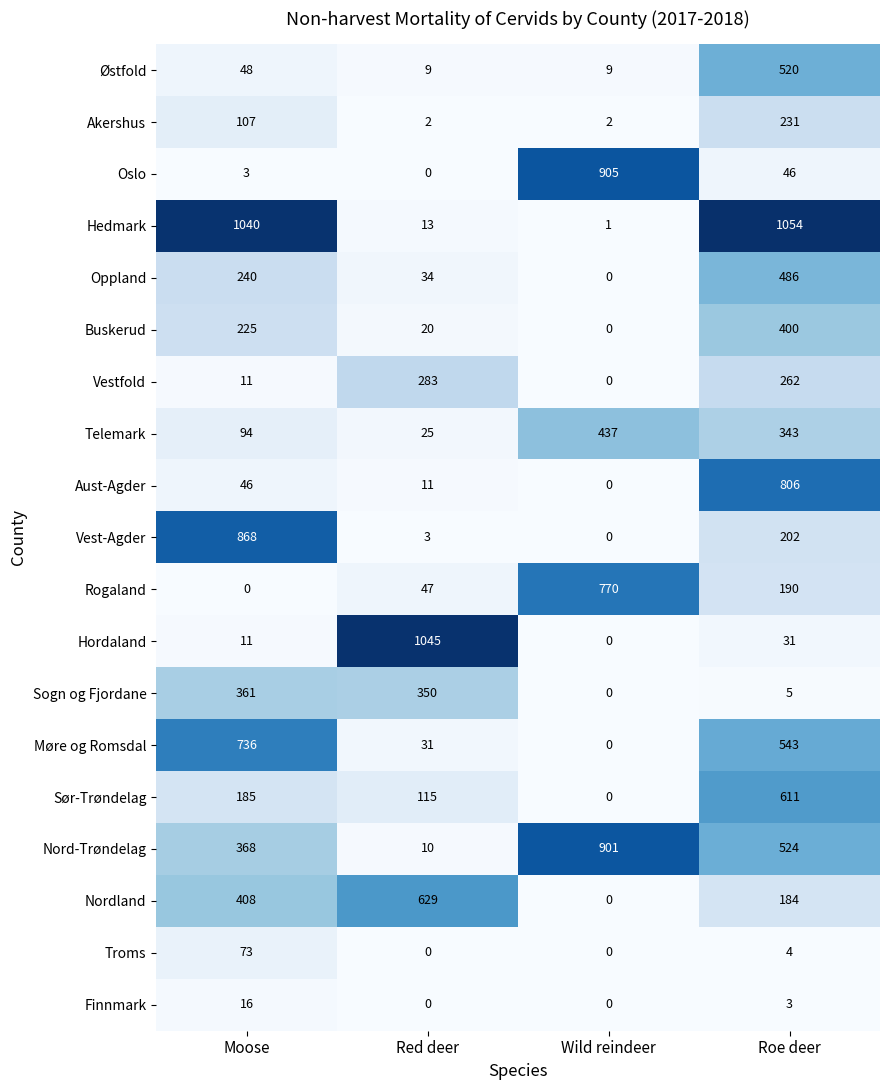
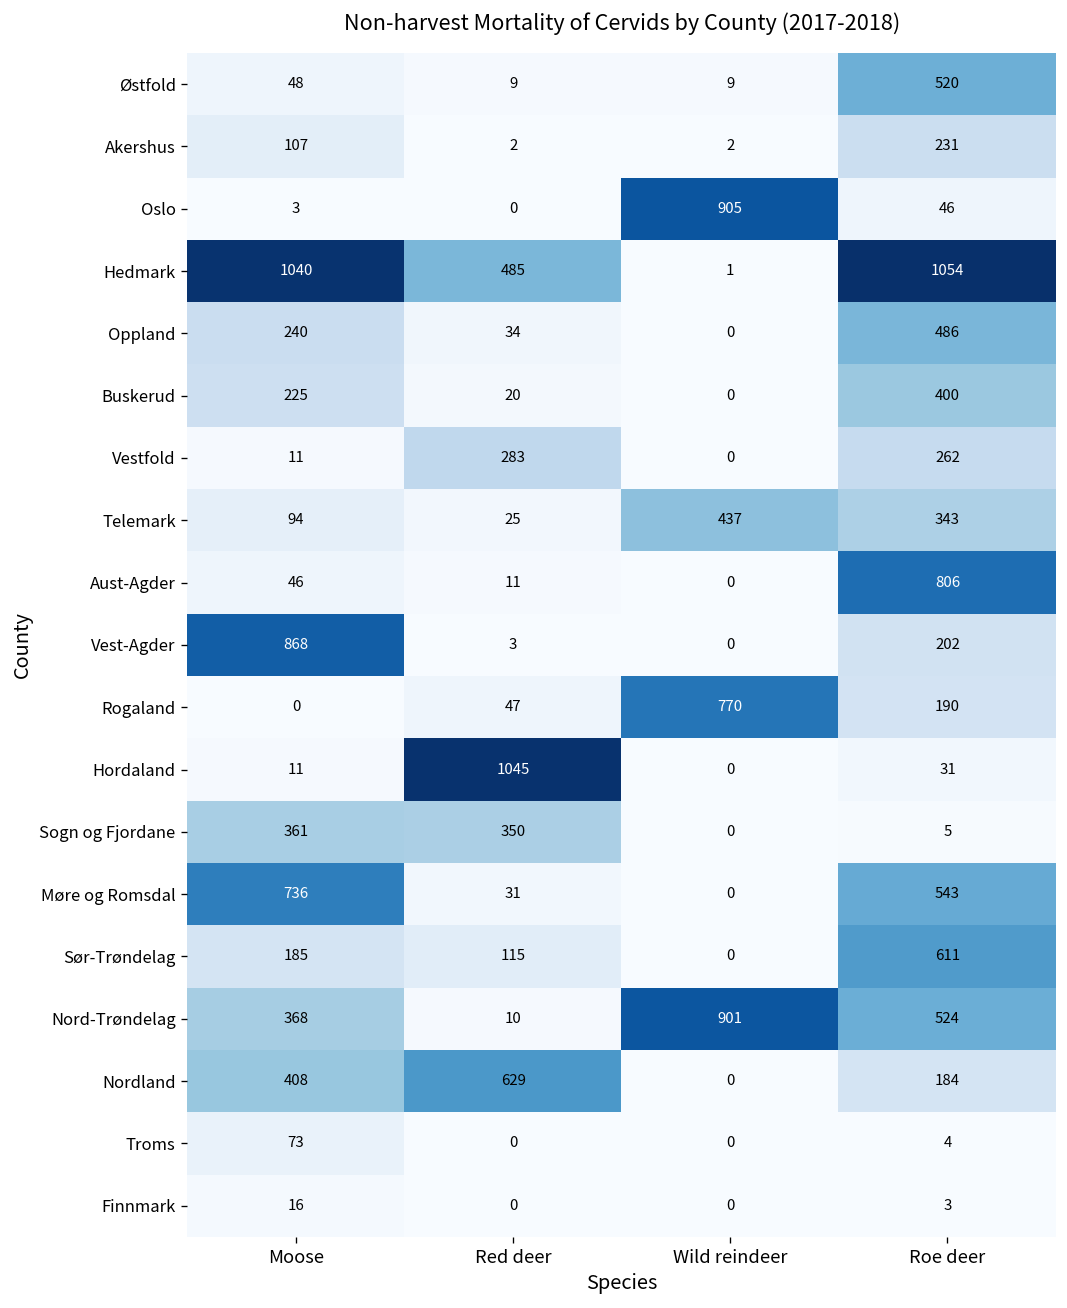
  {
    "Østfold": {
      "Moose": 48,
      "Red deer": 9,
      "Wild reindeer": 9,
      "Roe deer": 520
    },
    "Akershus": {
      "Moose": 107,
      "Red deer": 2,
      "Wild reindeer": 2,
      "Roe deer": 231
    },
    "Oslo": {
      "Moose": 3,
      "Red deer": 0,
      "Wild reindeer": 905,
      "Roe deer": 46
    },
    "Hedmark": {
      "Moose": 1040,
-     "Red deer": 13,
+     "Red deer": 485,
      "Wild reindeer": 1,
      "Roe deer": 1054
    },
    "Oppland": {
      "Moose": 240,
      "Red deer": 34,
      "Wild reindeer": 0,
      "Roe deer": 486
    },
    "Buskerud": {
      "Moose": 225,
      "Red deer": 20,
      "Wild reindeer": 0,
      "Roe deer": 400
    },
    "Vestfold": {
      "Moose": 11,
      "Red deer": 283,
      "Wild reindeer": 0,
      "Roe deer": 262
    },
    "Telemark": {
      "Moose": 94,
      "Red deer": 25,
      "Wild reindeer": 437,
      "Roe deer": 343
    },
    "Aust-Agder": {
      "Moose": 46,
      "Red deer": 11,
      "Wild reindeer": 0,
      "Roe deer": 806
    },
    "Vest-Agder": {
      "Moose": 868,
      "Red deer": 3,
      "Wild reindeer": 0,
      "Roe deer": 202
    },
    "Rogaland": {
      "Moose": 0,
      "Red deer": 47,
      "Wild reindeer": 770,
      "Roe deer": 190
    },
    "Hordaland": {
      "Moose": 11,
      "Red deer": 1045,
      "Wild reindeer": 0,
      "Roe deer": 31
    },
    "Sogn og Fjordane": {
      "Moose": 361,
      "Red deer": 350,
      "Wild reindeer": 0,
      "Roe deer": 5
    },
    "Møre og Romsdal": {
      "Moose": 736,
      "Red deer": 31,
      "Wild reindeer": 0,
      "Roe deer": 543
    },
    "Sør-Trøndelag": {
      "Moose": 185,
      "Red deer": 115,
      "Wild reindeer": 0,
      "Roe deer": 611
    },
    "Nord-Trøndelag": {
      "Moose": 368,
      "Red deer": 10,
      "Wild reindeer": 901,
      "Roe deer": 524
    },
    "Nordland": {
      "Moose": 408,
      "Red deer": 629,
      "Wild reindeer": 0,
      "Roe deer": 184
    },
    "Troms": {
      "Moose": 73,
      "Red deer": 0,
      "Wild reindeer": 0,
      "Roe deer": 4
    },
    "Finnmark": {
      "Moose": 16,
      "Red deer": 0,
      "Wild reindeer": 0,
      "Roe deer": 3
    }
  }
